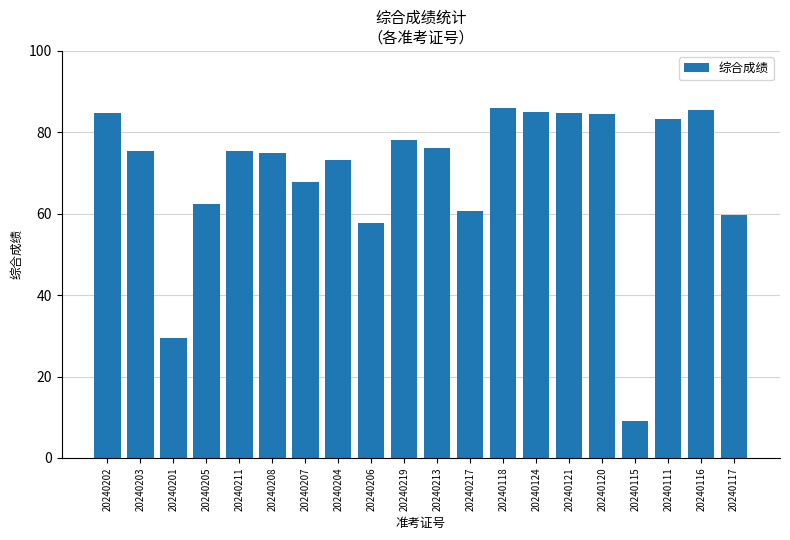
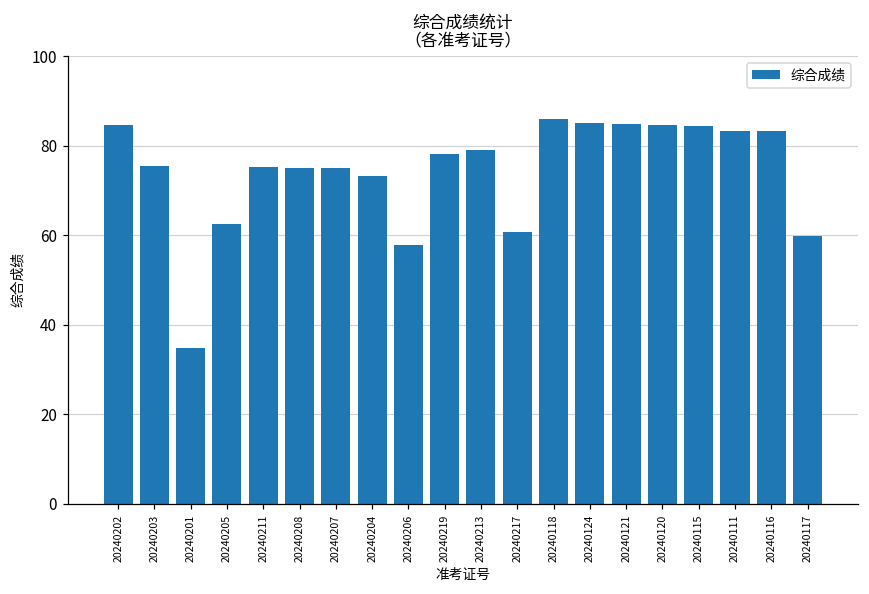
  {
    "20240202": 85,
    "20240203": 75,
-   "20240201": 29,
+   "20240201": 35,
    "20240205": 62,
    "20240211": 75,
    "20240208": 75,
-   "20240207": 68,
+   "20240207": 75,
    "20240204": 73,
    "20240206": 58,
    "20240219": 78,
-   "20240213": 76,
+   "20240213": 79,
    "20240217": 61,
    "20240118": 86,
    "20240124": 85,
    "20240121": 85,
    "20240120": 85,
-   "20240115": 9,
+   "20240115": 84,
    "20240111": 83,
-   "20240116": 86,
+   "20240116": 83,
    "20240117": 60
  }
